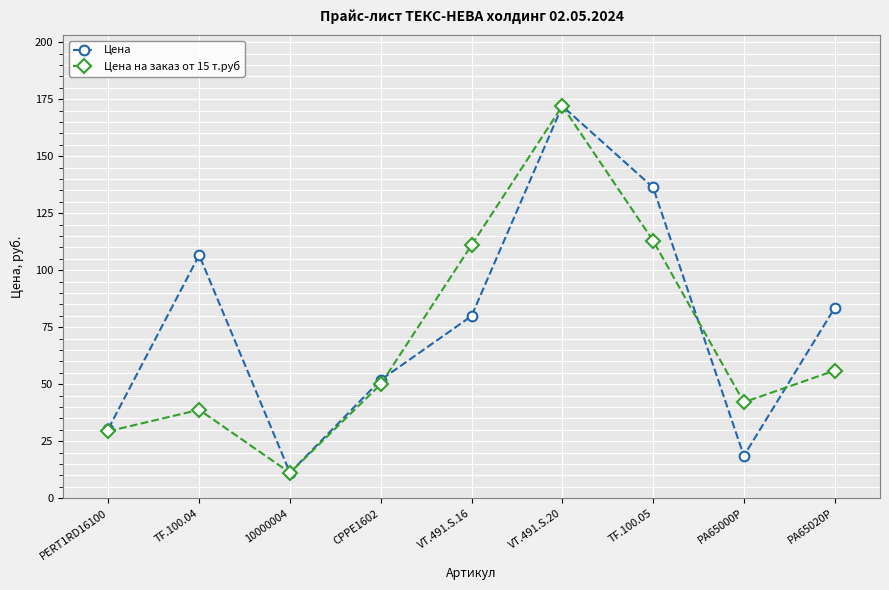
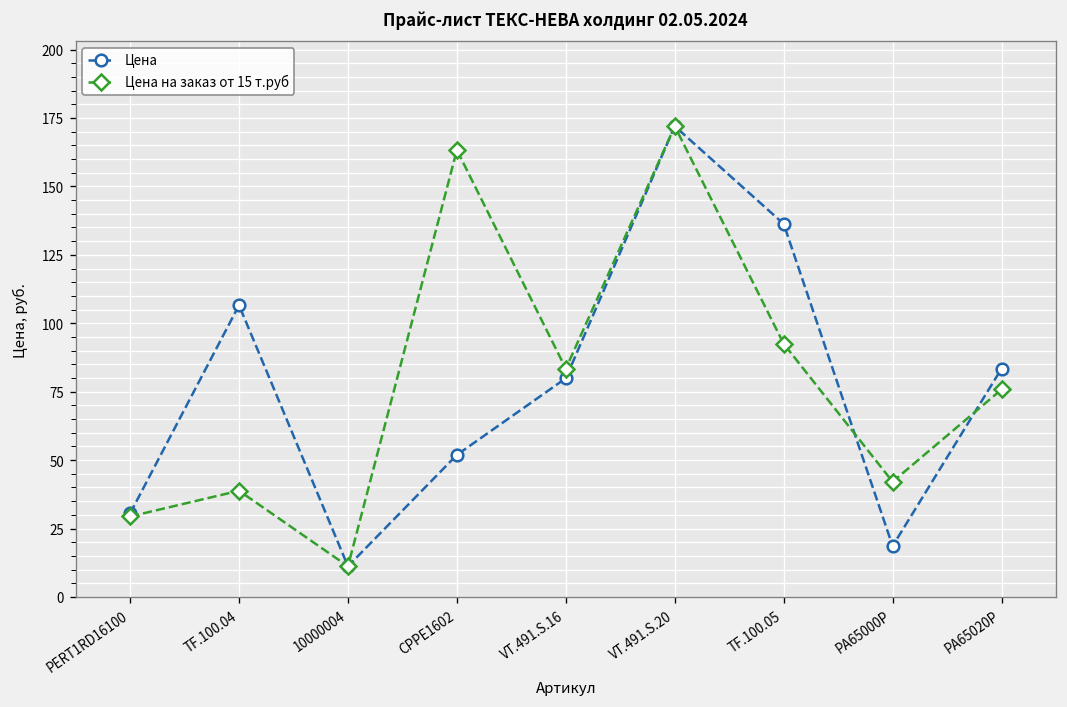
  {
    "Цена": {
      "TF.100.04": 107,
      "CPPE1602": 52,
      "VT.491.S.16": 80,
      "TF.100.05": 136,
      "PA65000P": 19,
      "PA65020P": 83
    },
    "Цена на заказ от 15 т.руб": {
      "TF.100.04": 39,
-     "CPPE1602": 50,
-     "VT.491.S.16": 111,
-     "TF.100.05": 113,
+     "CPPE1602": 163,
+     "VT.491.S.16": 83,
+     "TF.100.05": 93,
      "PA65000P": 42,
-     "PA65020P": 56
+     "PA65020P": 76
    }
  }
